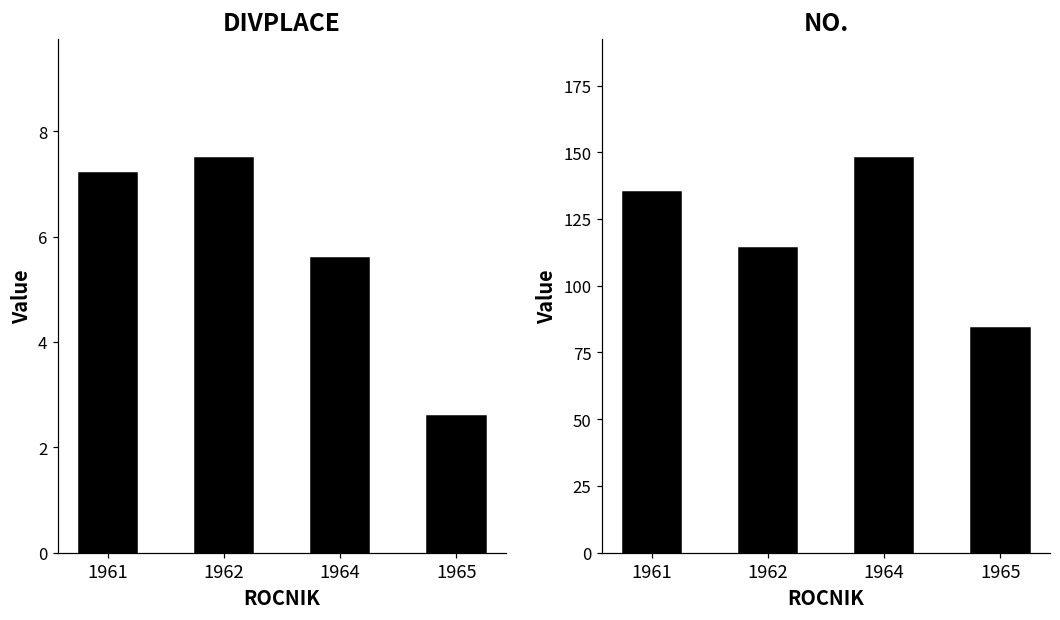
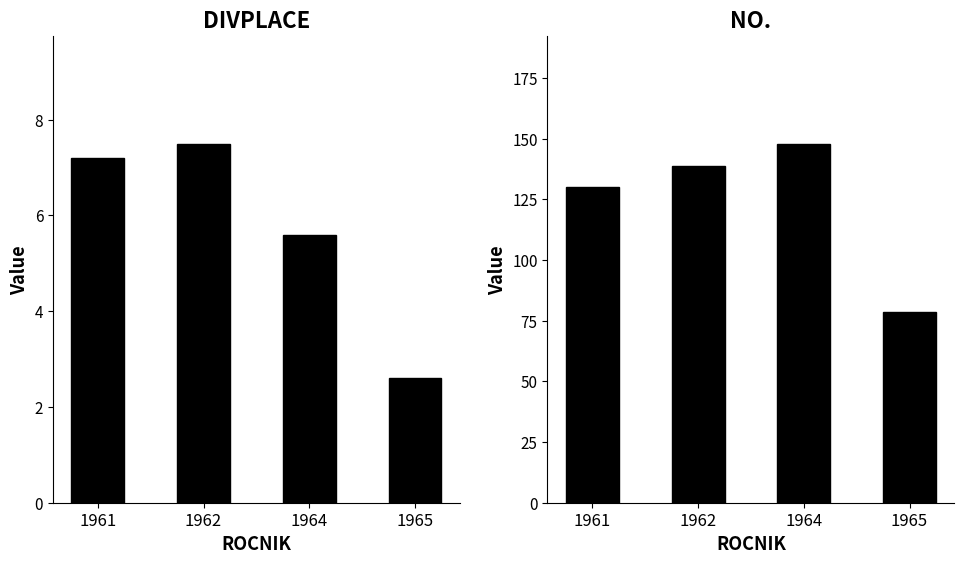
  {
    "DIVPLACE": {
      "1961": 7.2,
      "1962": 7.5,
      "1964": 5.6,
      "1965": 2.6
    },
    "NO.": {
-     "1961": 135,
-     "1962": 114,
+     "1961": 130,
+     "1962": 139,
      "1964": 148,
-     "1965": 84
+     "1965": 78
    }
  }
